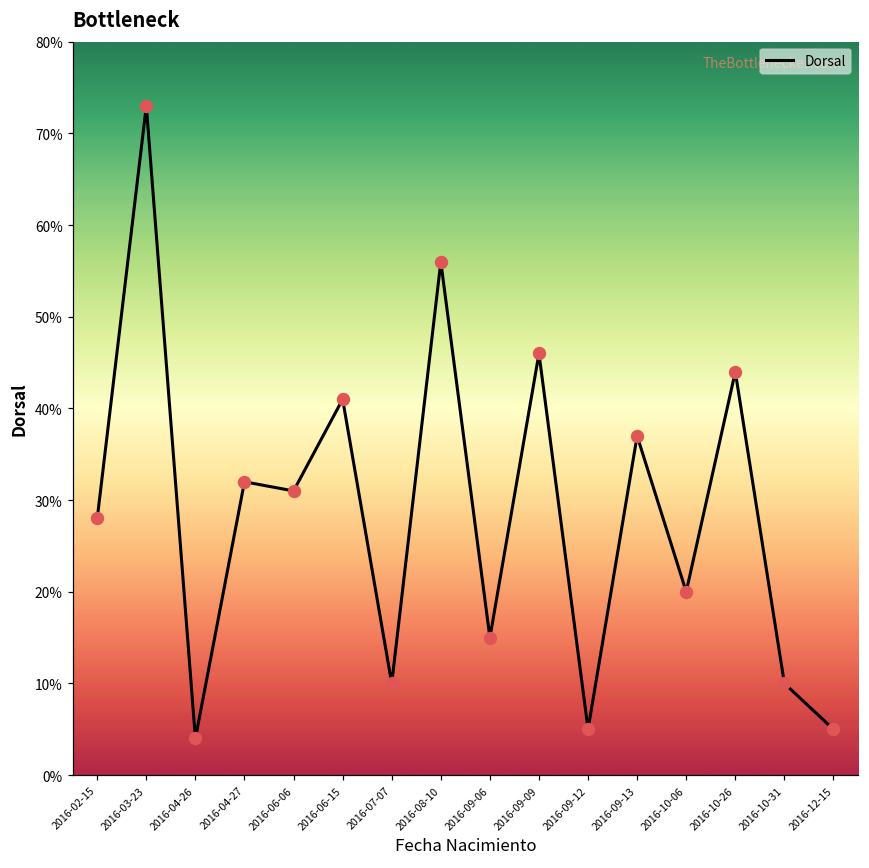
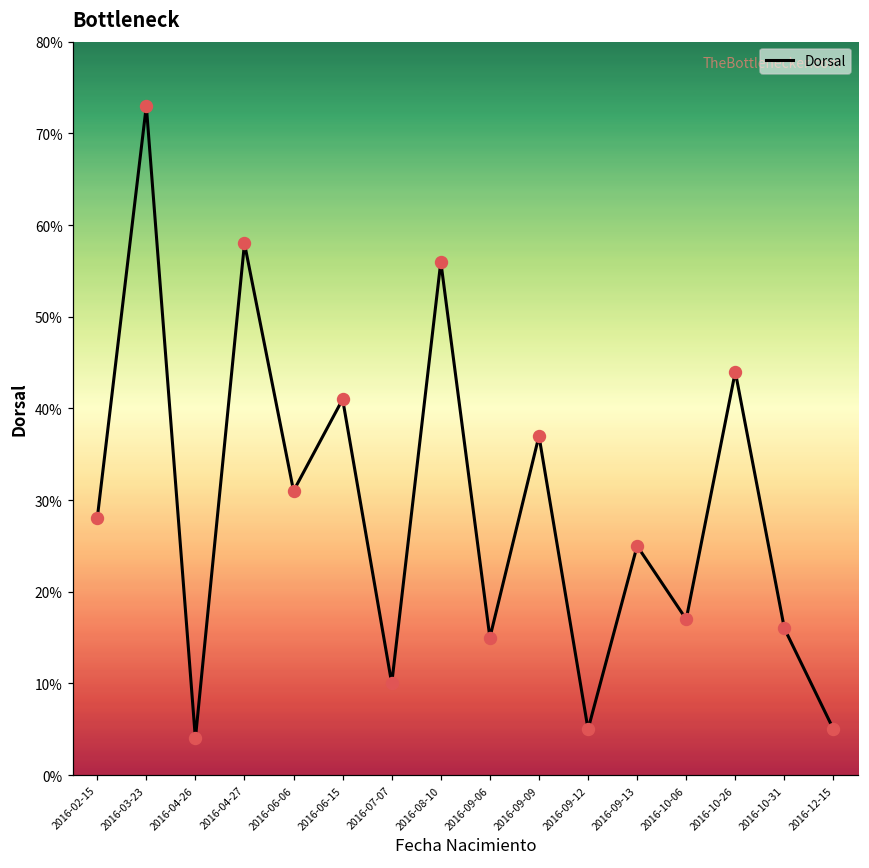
  {
    "2016-02-15": "28%",
    "2016-03-23": "73%",
    "2016-04-26": "4%",
-   "2016-04-27": "32%",
+   "2016-04-27": "58%",
    "2016-06-06": "31%",
    "2016-06-15": "41%",
    "2016-07-07": "10%",
    "2016-08-10": "56%",
    "2016-09-06": "15%",
-   "2016-09-09": "46%",
+   "2016-09-09": "37%",
    "2016-09-12": "5%",
-   "2016-09-13": "37%",
-   "2016-10-06": "20%",
+   "2016-09-13": "25%",
+   "2016-10-06": "17%",
    "2016-10-26": "44%",
-   "2016-10-31": "10%",
+   "2016-10-31": "16%",
    "2016-12-15": "5%"
  }
